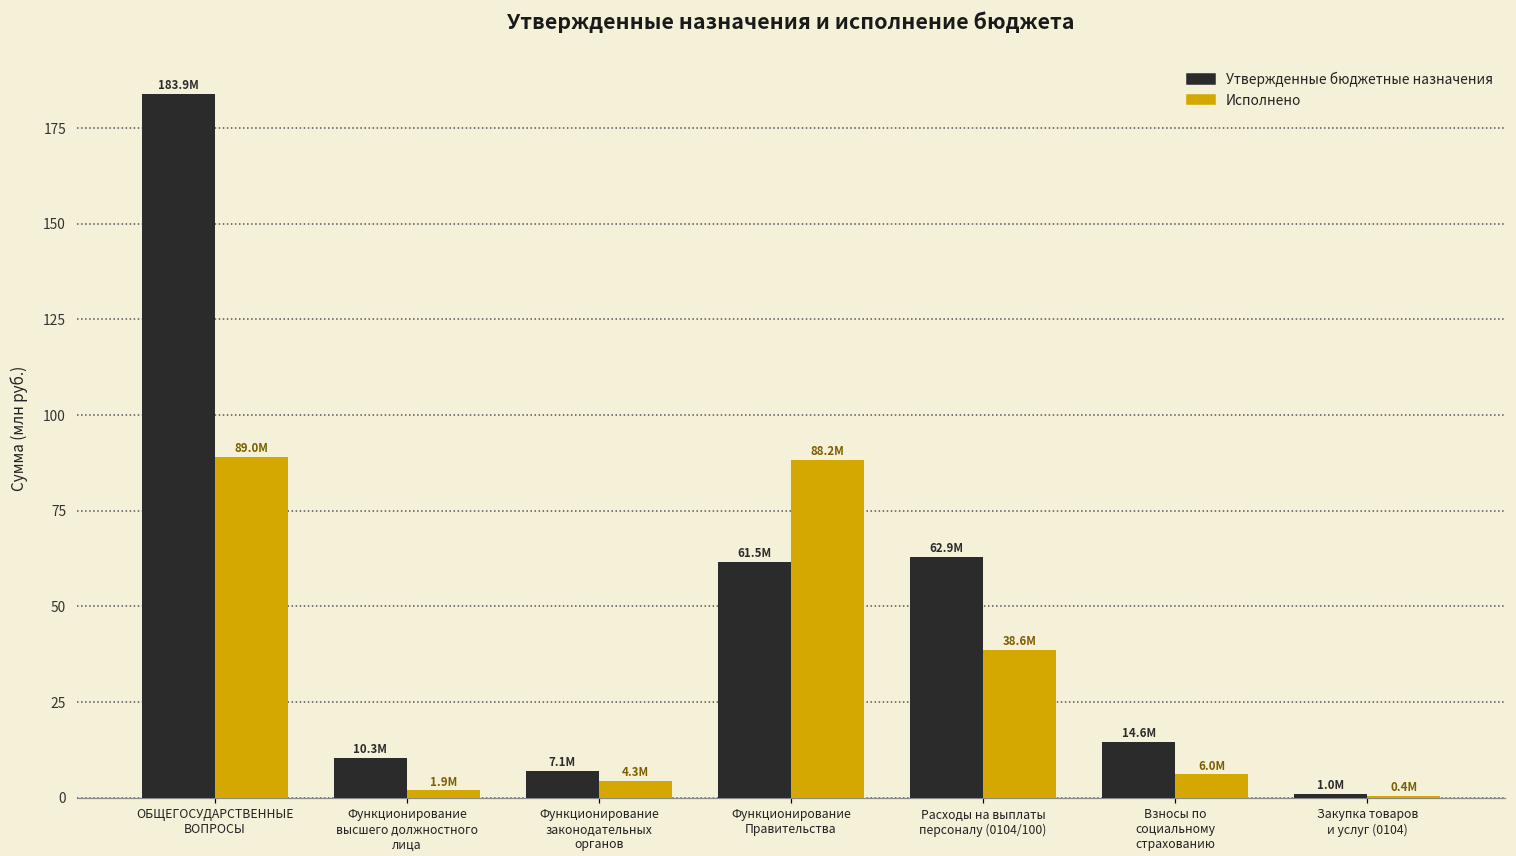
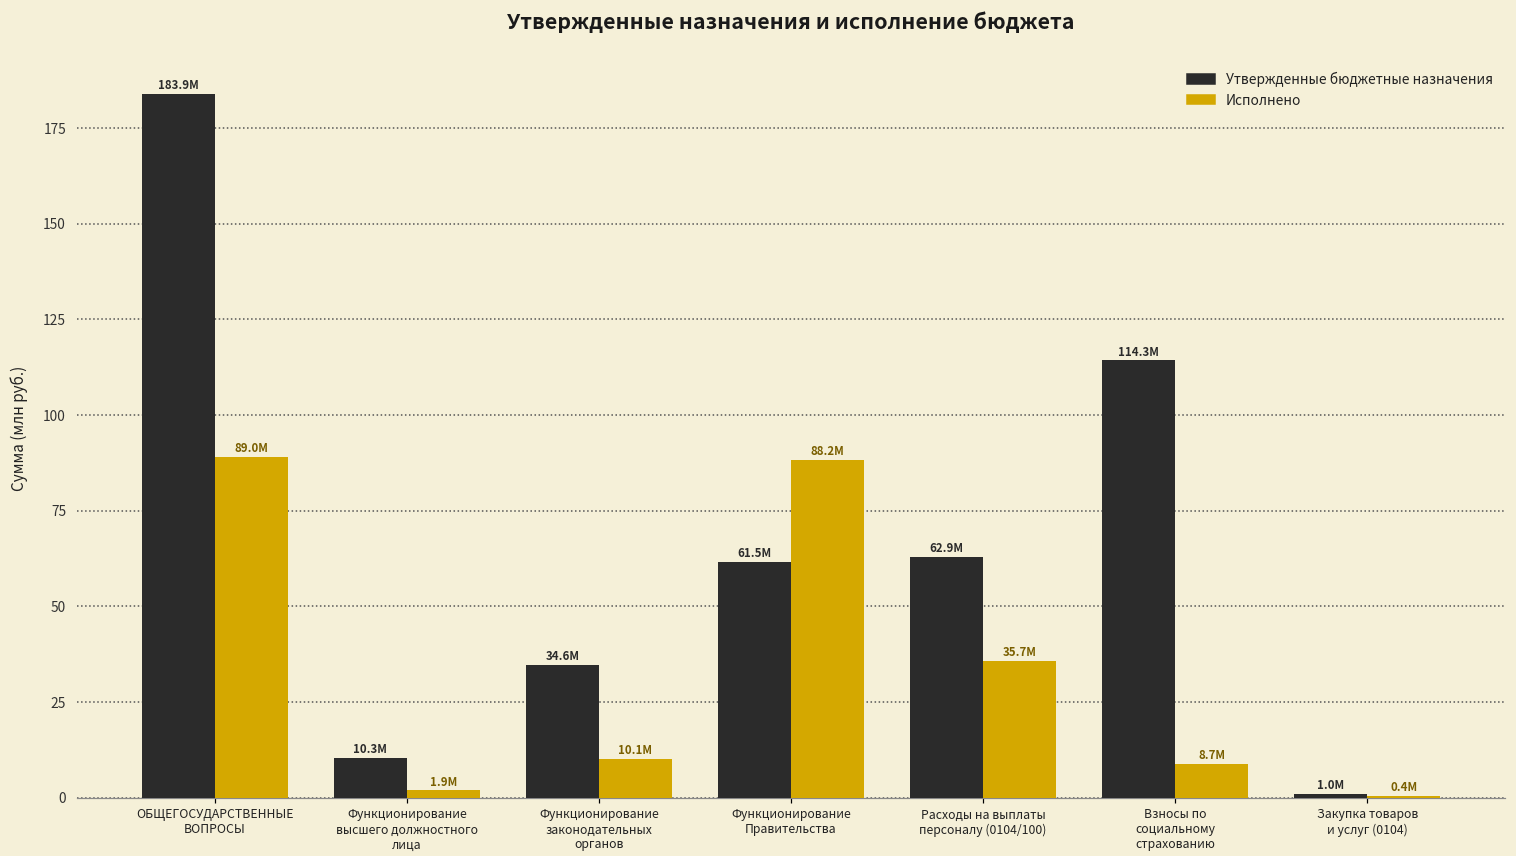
  {
    "Утвержденные бюджетные назначения": {
      "ОБЩЕГОСУДАРСТВЕННЫЕ ВОПРОСЫ": "183.9M",
      "Функционирование высшего должностного лица": "10.3M",
-     "Функционирование законодательных органов": "7.1M",
+     "Функционирование законодательных органов": "34.6M",
      "Функционирование Правительства": "61.5M",
      "Расходы на выплаты персоналу (0104/100)": "62.9M",
-     "Взносы по социальному страхованию": "14.6M",
+     "Взносы по социальному страхованию": "114.3M",
      "Закупка товаров и услуг (0104)": "1.0M"
    },
    "Исполнено": {
      "ОБЩЕГОСУДАРСТВЕННЫЕ ВОПРОСЫ": "89.0M",
      "Функционирование высшего должностного лица": "1.9M",
-     "Функционирование законодательных органов": "4.3M",
+     "Функционирование законодательных органов": "10.1M",
      "Функционирование Правительства": "88.2M",
-     "Расходы на выплаты персоналу (0104/100)": "38.6M",
-     "Взносы по социальному страхованию": "6.0M",
+     "Расходы на выплаты персоналу (0104/100)": "35.7M",
+     "Взносы по социальному страхованию": "8.7M",
      "Закупка товаров и услуг (0104)": "0.4M"
    }
  }
